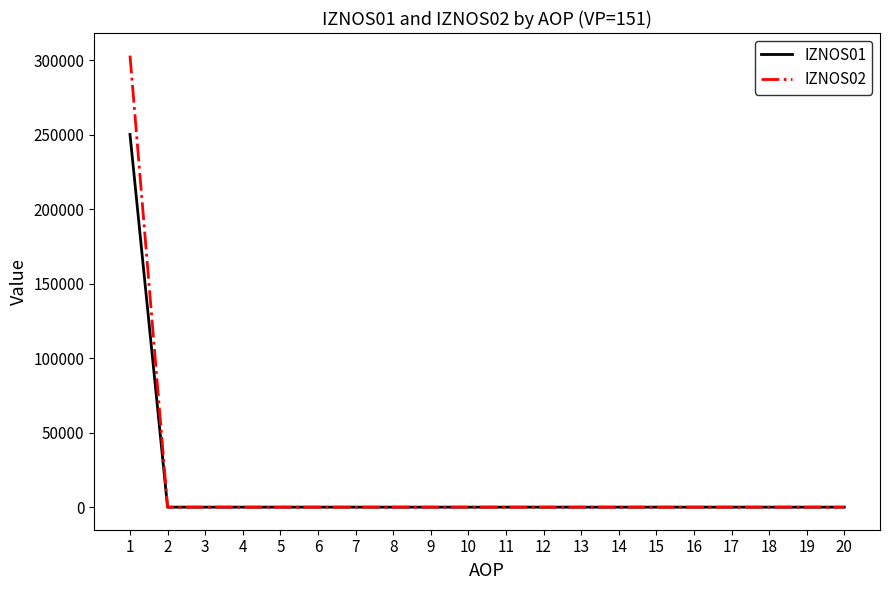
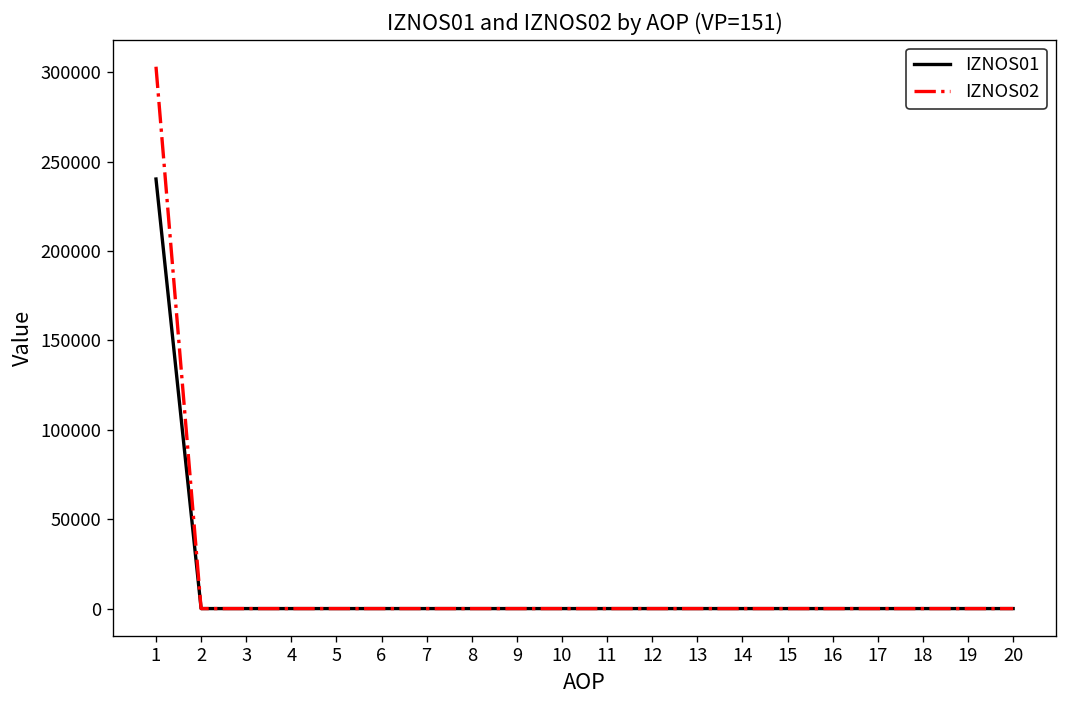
  {
    "IZNOS01": {
-     "1": 250000
+     "1": 240000
    },
    "IZNOS02": {
      "1": 303000
    }
  }
